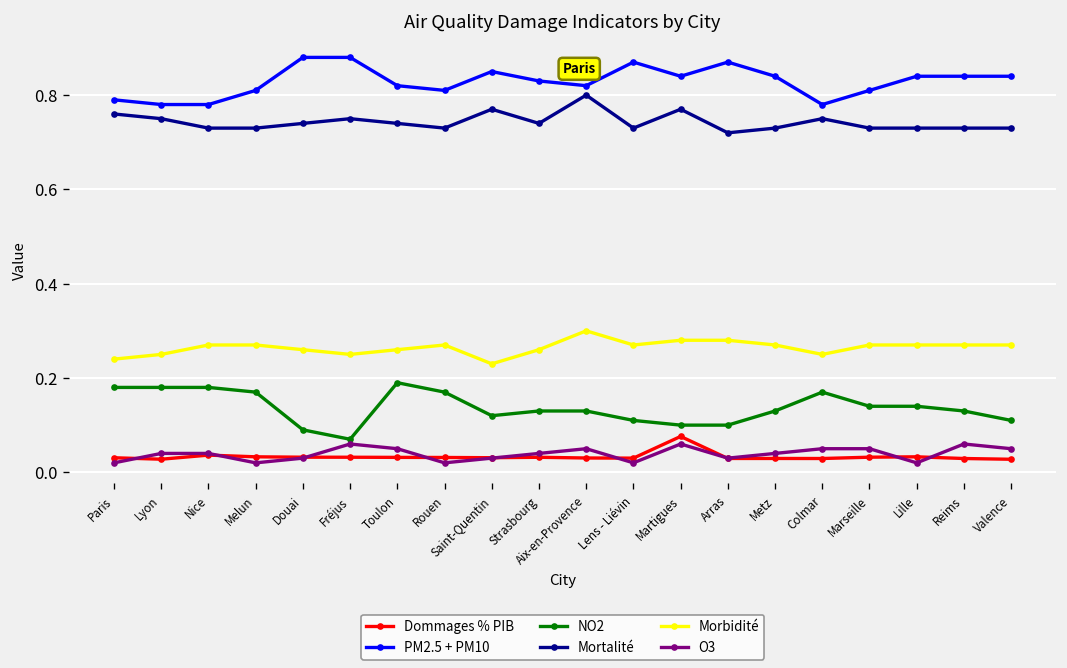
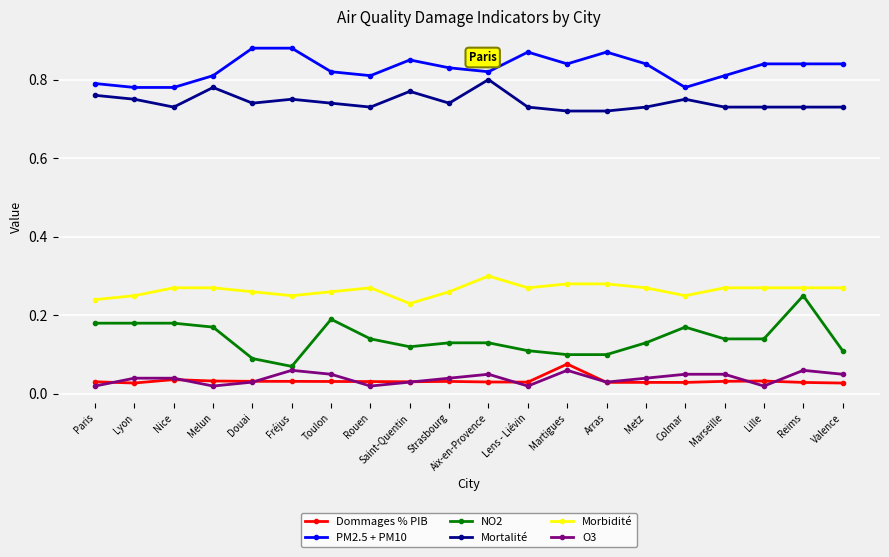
  {
    "Dommages % PIB": {
      "Paris": 0.03,
      "Lyon": 0.03,
      "Melun": 0.03,
      "Fréjus": 0.03,
      "Toulon": 0.03,
      "Rouen": 0.03,
      "Strasbourg": 0.03,
      "Aix-en-Provence": 0.03,
      "Lens - Liévin": 0.03,
      "Martigues": 0.08,
      "Metz": 0.03,
      "Colmar": 0.03,
      "Marseille": 0.03,
      "Lille": 0.03,
      "Reims": 0.03,
      "Valence": 0.03
    },
    "PM2.5 + PM10": {
      "Paris": 0.79,
      "Lyon": 0.78,
      "Nice": 0.78,
      "Melun": 0.81,
      "Douai": 0.88,
      "Fréjus": 0.88,
      "Toulon": 0.82,
      "Rouen": 0.81,
      "Saint-Quentin": 0.85,
      "Strasbourg": 0.83,
      "Aix-en-Provence": 0.82,
      "Lens - Liévin": 0.87,
      "Martigues": 0.84,
      "Arras": 0.87,
      "Metz": 0.84,
      "Colmar": 0.78,
      "Marseille": 0.81,
      "Lille": 0.84,
      "Reims": 0.84,
      "Valence": 0.84
    },
    "NO2": {
      "Paris": 0.18,
      "Lyon": 0.18,
      "Nice": 0.18,
      "Melun": 0.17,
      "Douai": 0.09,
      "Fréjus": 0.07,
      "Toulon": 0.19,
-     "Rouen": 0.17,
+     "Rouen": 0.14,
      "Saint-Quentin": 0.12,
      "Strasbourg": 0.13,
      "Aix-en-Provence": 0.13,
      "Lens - Liévin": 0.11,
      "Martigues": 0.10,
      "Arras": 0.10,
      "Metz": 0.13,
      "Colmar": 0.17,
      "Marseille": 0.14,
      "Lille": 0.14,
-     "Reims": 0.13,
+     "Reims": 0.25,
      "Valence": 0.11
    },
    "Mortalité": {
      "Paris": 0.76,
      "Lyon": 0.75,
      "Nice": 0.73,
-     "Melun": 0.73,
+     "Melun": 0.78,
      "Douai": 0.74,
      "Fréjus": 0.75,
      "Toulon": 0.74,
      "Rouen": 0.73,
      "Saint-Quentin": 0.77,
      "Strasbourg": 0.74,
      "Aix-en-Provence": 0.80,
      "Lens - Liévin": 0.73,
-     "Martigues": 0.77,
+     "Martigues": 0.72,
      "Arras": 0.72,
      "Metz": 0.73,
      "Colmar": 0.75,
      "Marseille": 0.73,
      "Lille": 0.73,
      "Reims": 0.73,
      "Valence": 0.73
    },
    "Morbidité": {
      "Paris": 0.24,
      "Lyon": 0.25,
      "Nice": 0.27,
      "Melun": 0.27,
      "Douai": 0.26,
      "Fréjus": 0.25,
      "Toulon": 0.26,
      "Rouen": 0.27,
      "Saint-Quentin": 0.23,
      "Strasbourg": 0.26,
      "Aix-en-Provence": 0.30,
      "Lens - Liévin": 0.27,
      "Martigues": 0.28,
      "Arras": 0.28,
      "Metz": 0.27,
      "Colmar": 0.25,
      "Marseille": 0.27,
      "Lille": 0.27,
      "Reims": 0.27,
      "Valence": 0.27
    },
    "O3": {
      "Paris": 0.02,
      "Lyon": 0.04,
      "Melun": 0.02,
      "Fréjus": 0.06,
      "Toulon": 0.05,
      "Rouen": 0.02,
      "Strasbourg": 0.04,
      "Aix-en-Provence": 0.05,
      "Lens - Liévin": 0.02,
      "Martigues": 0.06,
      "Metz": 0.04,
      "Colmar": 0.05,
      "Marseille": 0.05,
      "Lille": 0.02,
      "Reims": 0.06,
      "Valence": 0.05
    }
  }
